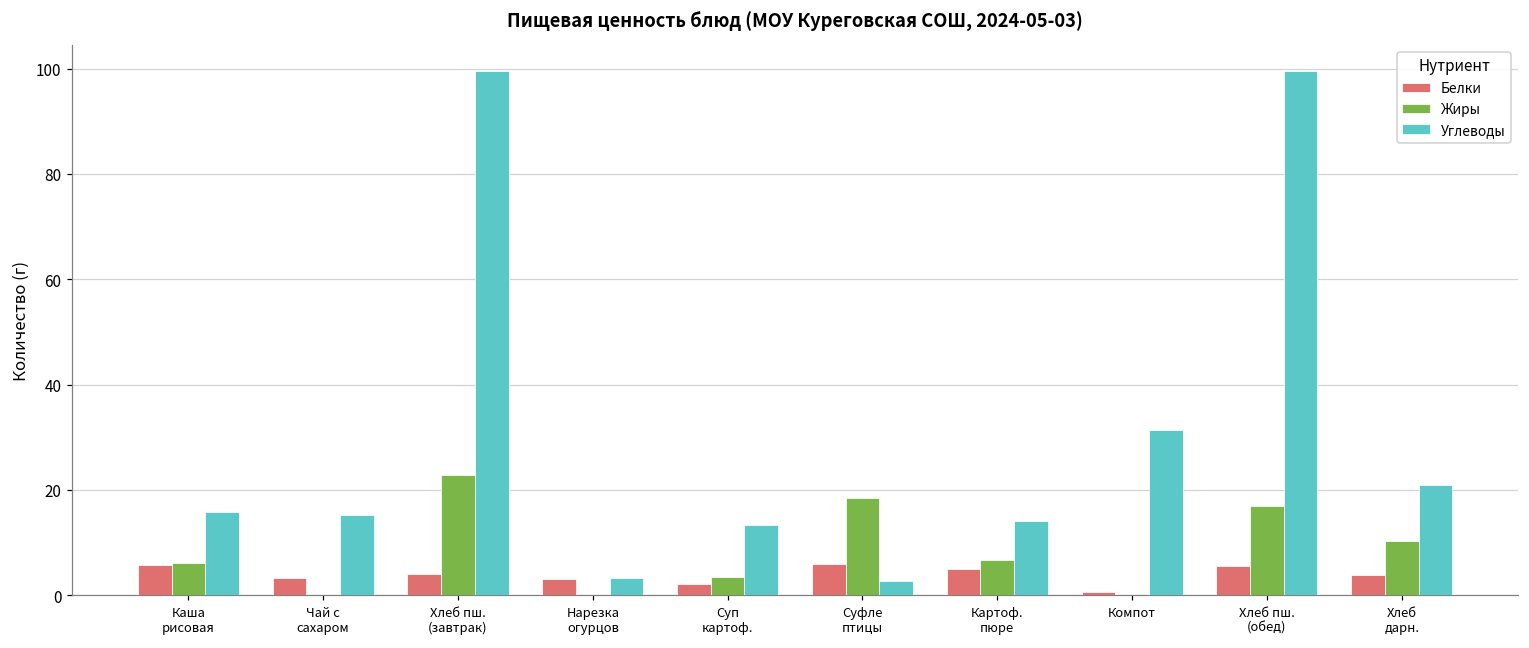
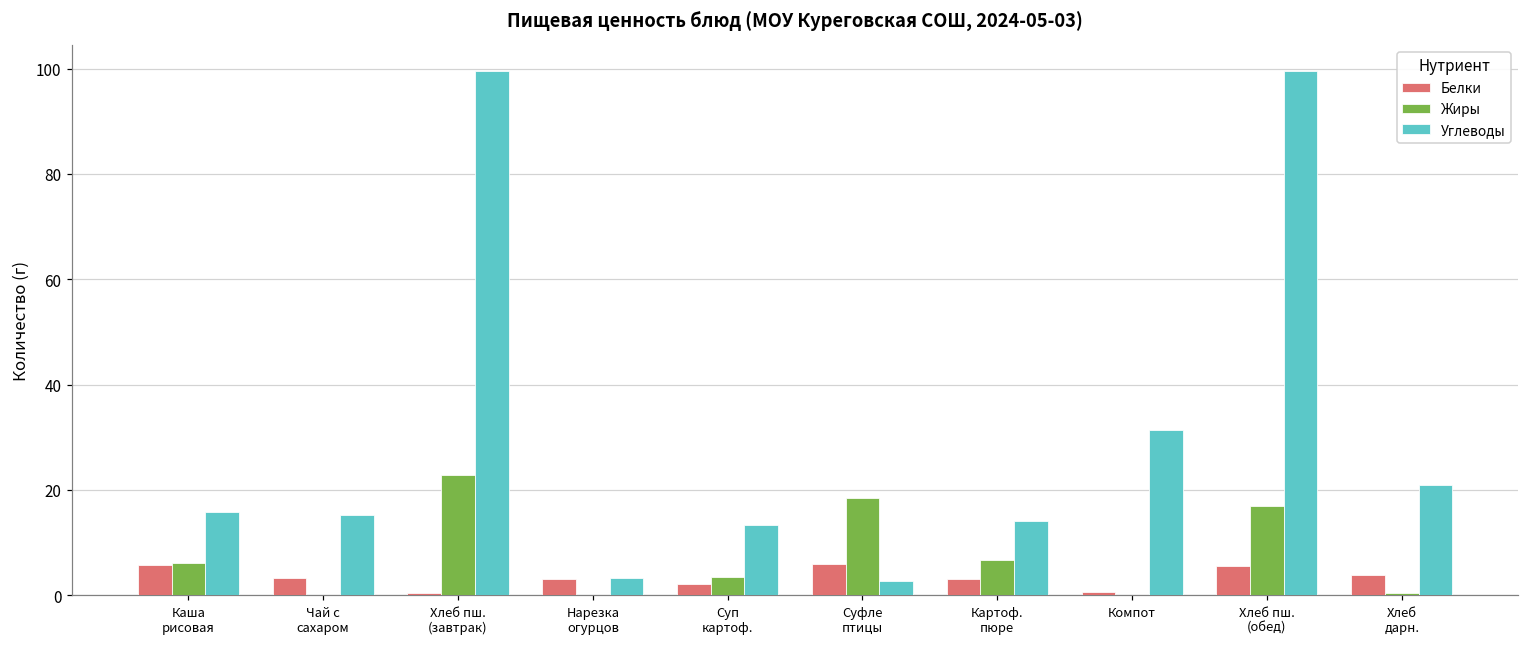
  {
    "Белки": {
      "Каша рисовая": 6,
      "Чай с сахаром": 3,
-     "Хлеб пш. (завтрак)": 4,
+     "Хлеб пш. (завтрак)": 0,
      "Нарезка огурцов": 3,
      "Суп картоф.": 2,
      "Суфле птицы": 6,
-     "Картоф. пюре": 5,
+     "Картоф. пюре": 3,
      "Компот": 1,
      "Хлеб пш. (обед)": 6,
      "Хлеб дарн.": 4
    },
    "Жиры": {
      "Каша рисовая": 6,
      "Чай с сахаром": 0,
      "Хлеб пш. (завтрак)": 23,
      "Суп картоф.": 3,
      "Суфле птицы": 19,
      "Картоф. пюре": 7,
      "Компот": 0,
      "Хлеб пш. (обед)": 17,
-     "Хлеб дарн.": 10
+     "Хлеб дарн.": 0
    },
    "Углеводы": {
      "Каша рисовая": 16,
      "Чай с сахаром": 15,
      "Хлеб пш. (завтрак)": 100,
      "Нарезка огурцов": 3,
      "Суп картоф.": 13,
      "Суфле птицы": 3,
      "Картоф. пюре": 14,
      "Компот": 31,
      "Хлеб пш. (обед)": 100,
      "Хлеб дарн.": 21
    }
  }
